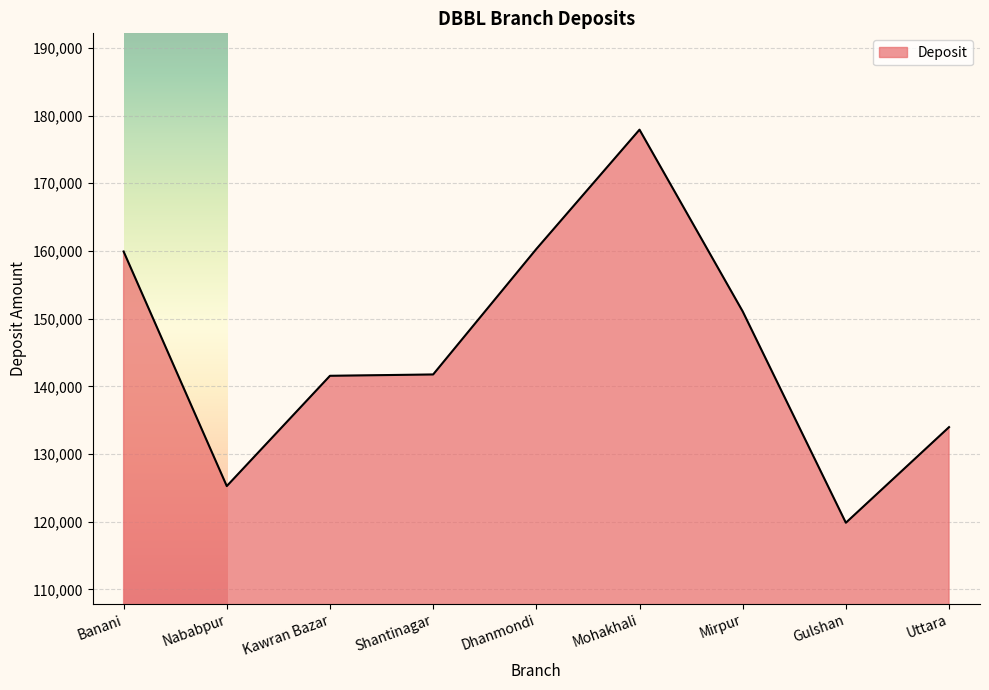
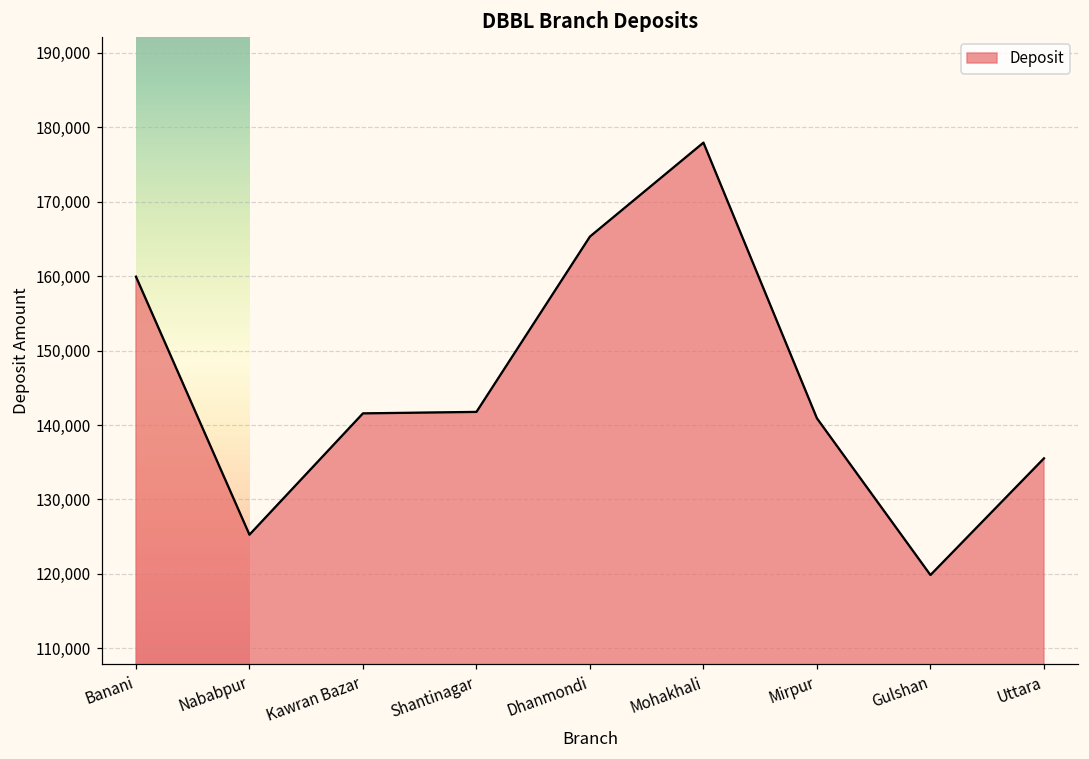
  {
    "Banani": "160,000",
    "Nababpur": "125,000",
    "Kawran Bazar": "142,000",
    "Shantinagar": "142,000",
-   "Dhanmondi": "160,000",
+   "Dhanmondi": "165,000",
    "Mohakhali": "178,000",
-   "Mirpur": "151,000",
+   "Mirpur": "141,000",
    "Gulshan": "120,000",
-   "Uttara": "134,000"
+   "Uttara": "136,000"
  }
